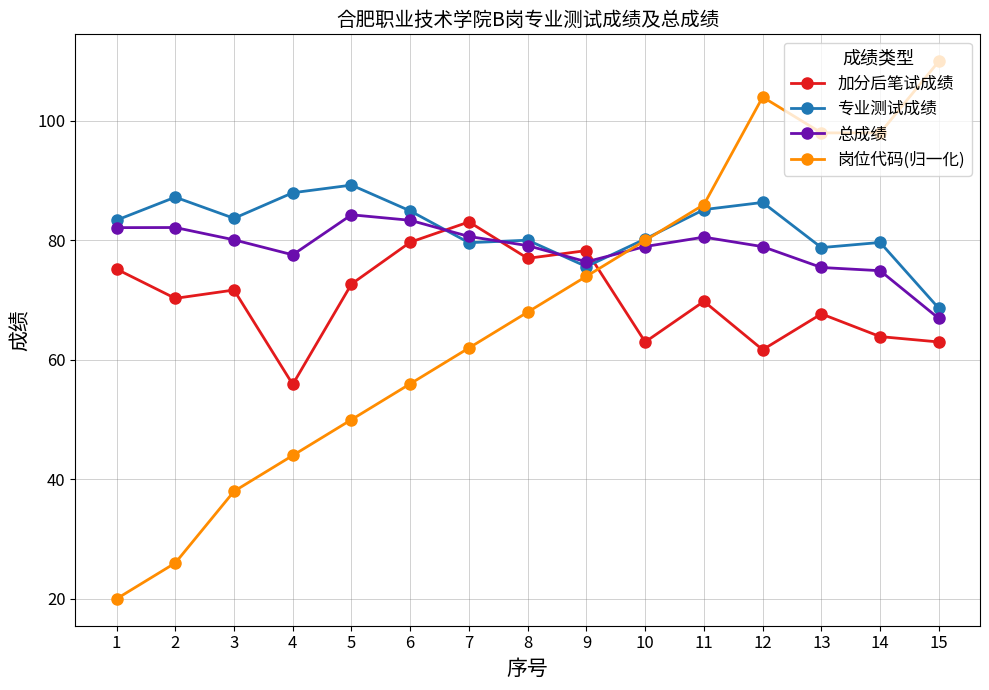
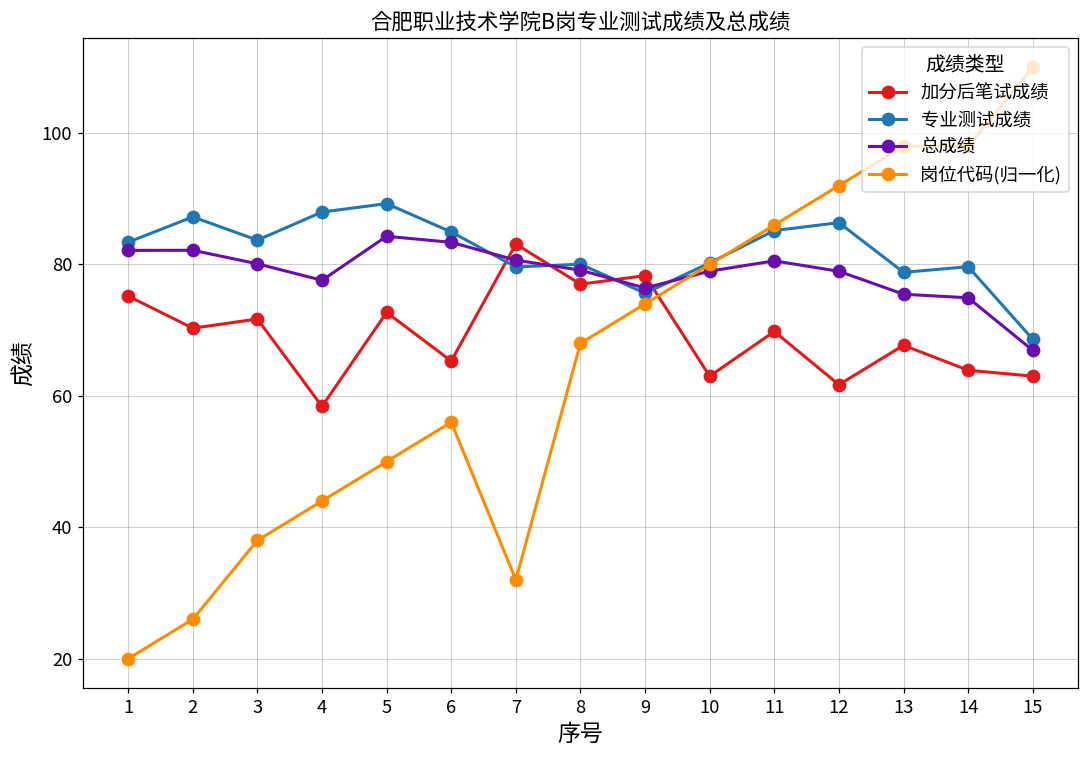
  {
    "加分后笔试成绩": {
      "1": 75,
      "2": 70,
      "3": 72,
-     "4": 56,
+     "4": 58,
      "5": 73,
-     "6": 80,
+     "6": 65,
      "7": 83,
      "8": 77,
      "9": 78,
      "10": 63,
      "11": 70,
      "12": 62,
      "13": 68,
      "14": 64,
      "15": 63
    },
    "专业测试成绩": {
      "1": 83,
      "2": 87,
      "3": 84,
      "4": 88,
      "5": 89,
      "6": 85,
      "7": 80,
      "8": 80,
      "9": 76,
      "11": 85,
      "12": 86,
      "13": 79,
      "14": 80,
      "15": 69
    },
    "总成绩": {
      "1": 82,
      "2": 82,
      "3": 80,
      "4": 78,
      "5": 84,
      "6": 83,
      "7": 81,
      "8": 79,
      "9": 76,
      "10": 79,
      "11": 81,
      "12": 79,
      "13": 75,
      "14": 75,
      "15": 67
    },
    "岗位代码(归一化)": {
      "1": 20,
      "2": 26,
      "3": 38,
      "4": 44,
      "5": 50,
      "6": 56,
-     "7": 62,
+     "7": 32,
      "8": 68,
      "9": 74,
      "11": 86,
-     "12": 104
+     "12": 92
    }
  }
